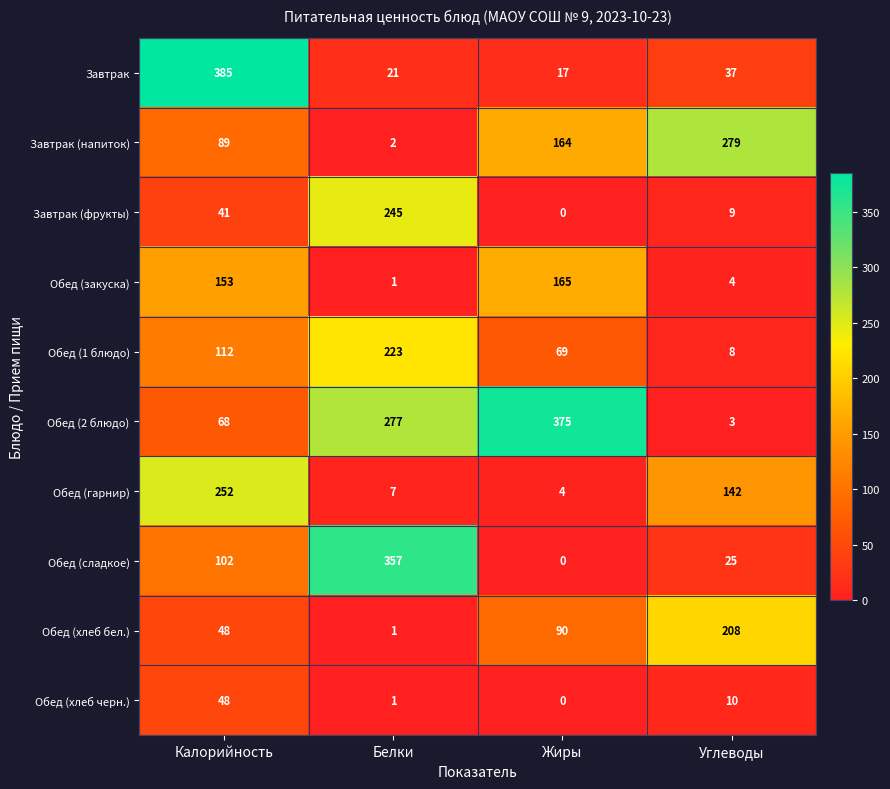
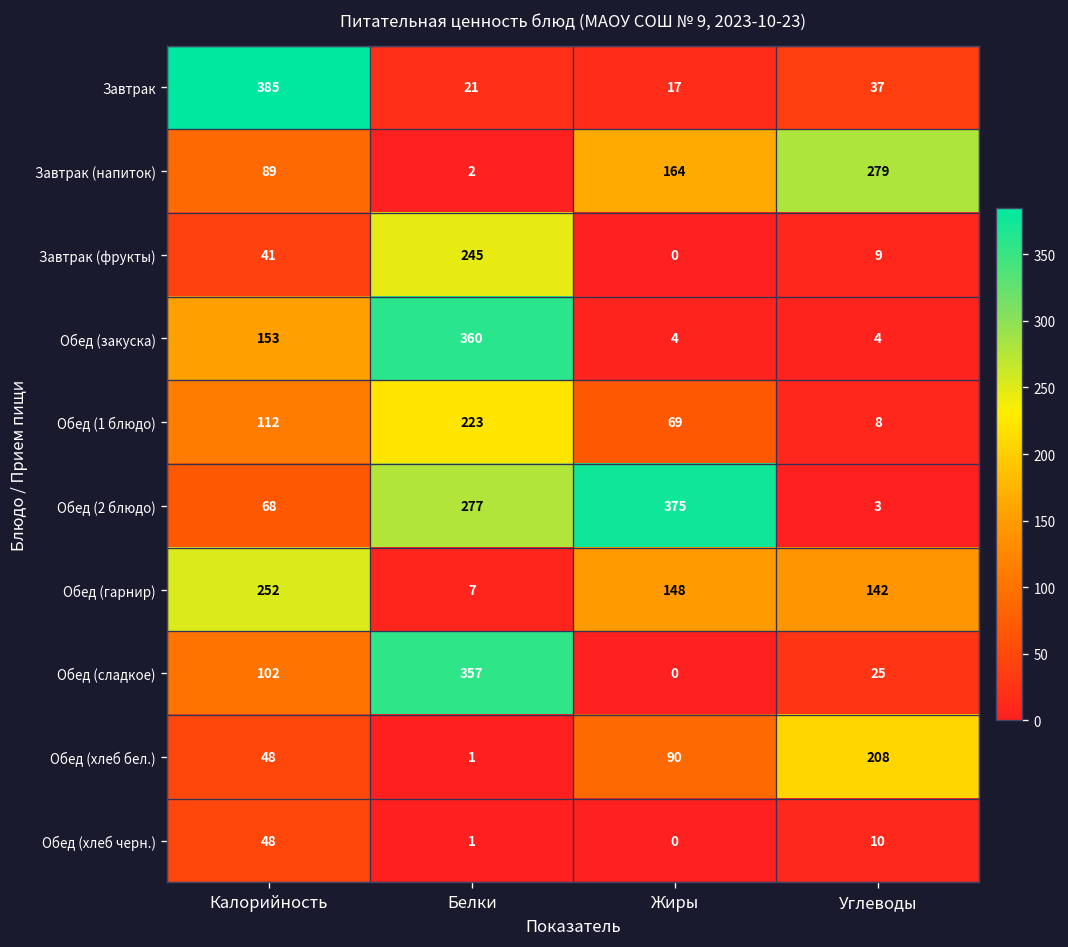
  {
    "Завтрак": {
      "Калорийность": 385,
      "Белки": 21,
      "Жиры": 17,
      "Углеводы": 37
    },
    "Завтрак (напиток)": {
      "Калорийность": 89,
      "Белки": 2,
      "Жиры": 164,
      "Углеводы": 279
    },
    "Завтрак (фрукты)": {
      "Калорийность": 41,
      "Белки": 245,
      "Жиры": 0,
      "Углеводы": 9
    },
    "Обед (закуска)": {
      "Калорийность": 153,
-     "Белки": 1,
-     "Жиры": 165,
+     "Белки": 360,
+     "Жиры": 4,
      "Углеводы": 4
    },
    "Обед (1 блюдо)": {
      "Калорийность": 112,
      "Белки": 223,
      "Жиры": 69,
      "Углеводы": 8
    },
    "Обед (2 блюдо)": {
      "Калорийность": 68,
      "Белки": 277,
      "Жиры": 375,
      "Углеводы": 3
    },
    "Обед (гарнир)": {
      "Калорийность": 252,
      "Белки": 7,
-     "Жиры": 4,
+     "Жиры": 148,
      "Углеводы": 142
    },
    "Обед (сладкое)": {
      "Калорийность": 102,
      "Белки": 357,
      "Жиры": 0,
      "Углеводы": 25
    },
    "Обед (хлеб бел.)": {
      "Калорийность": 48,
      "Белки": 1,
      "Жиры": 90,
      "Углеводы": 208
    },
    "Обед (хлеб черн.)": {
      "Калорийность": 48,
      "Белки": 1,
      "Жиры": 0,
      "Углеводы": 10
    }
  }
